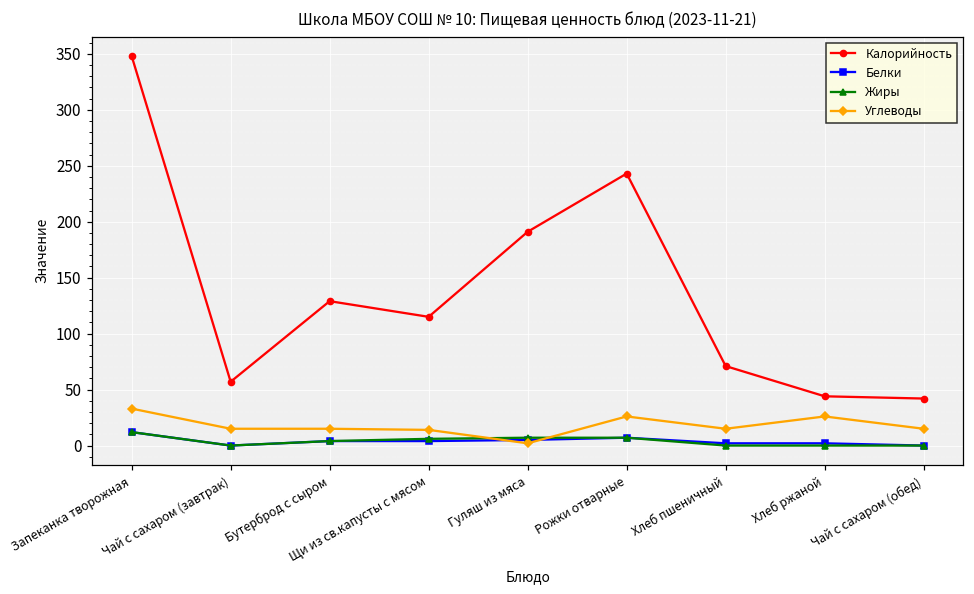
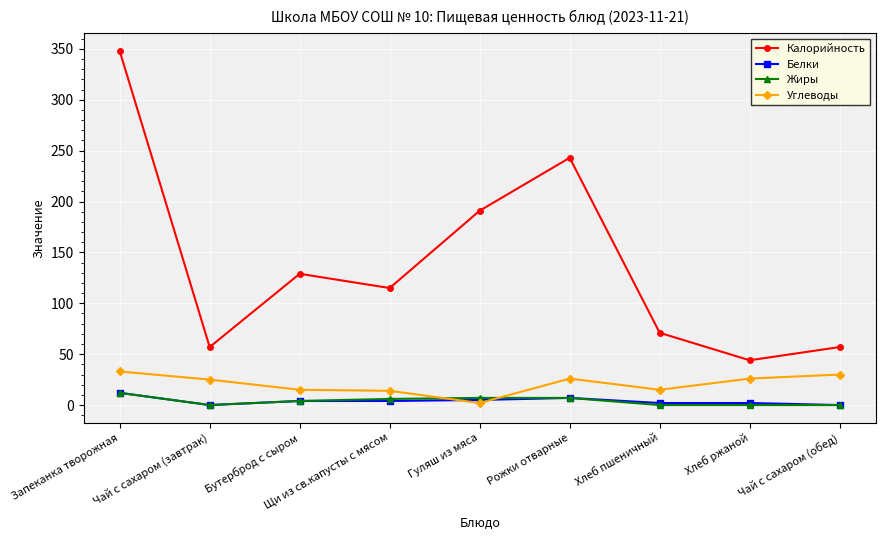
  {
    "Калорийность": {
      "Запеканка творожная": 348,
      "Чай с сахаром (завтрак)": 57,
      "Бутерброд с сыром": 129,
      "Щи из св.капусты с мясом": 115,
      "Гуляш из мяса": 191,
      "Рожки отварные": 243,
      "Хлеб пшеничный": 71,
      "Хлеб ржаной": 44,
-     "Чай с сахаром (обед)": 42
+     "Чай с сахаром (обед)": 57
    },
    "Углеводы": {
      "Запеканка творожная": 33,
-     "Чай с сахаром (завтрак)": 15,
+     "Чай с сахаром (завтрак)": 25,
      "Бутерброд с сыром": 15,
      "Щи из св.капусты с мясом": 14,
      "Гуляш из мяса": 2,
      "Рожки отварные": 26,
      "Хлеб пшеничный": 15,
      "Хлеб ржаной": 26,
-     "Чай с сахаром (обед)": 15
+     "Чай с сахаром (обед)": 30
    }
  }
